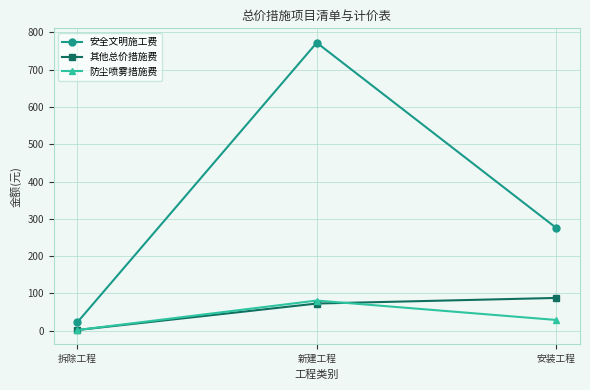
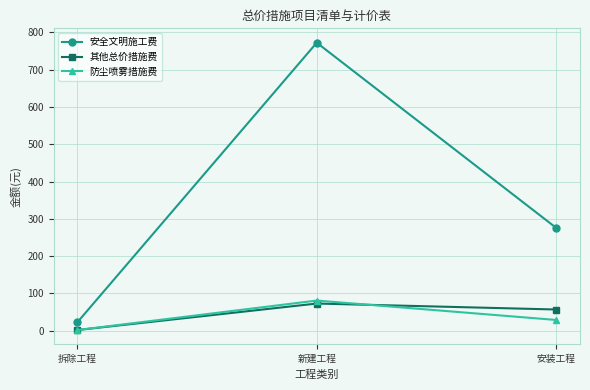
  {
    "其他总价措施费": {
      "新建工程": 70,
-     "安装工程": 90
+     "安装工程": 60
    }
  }
